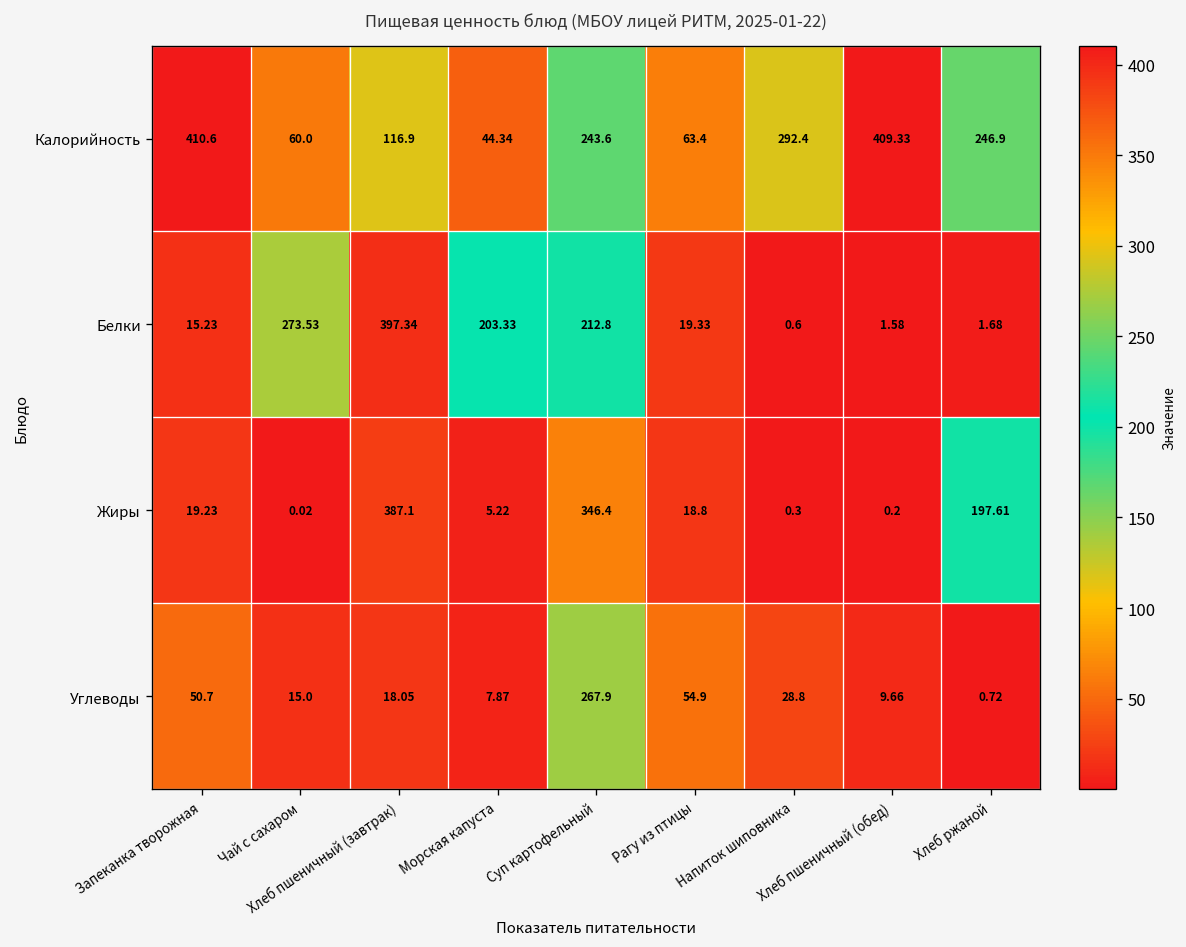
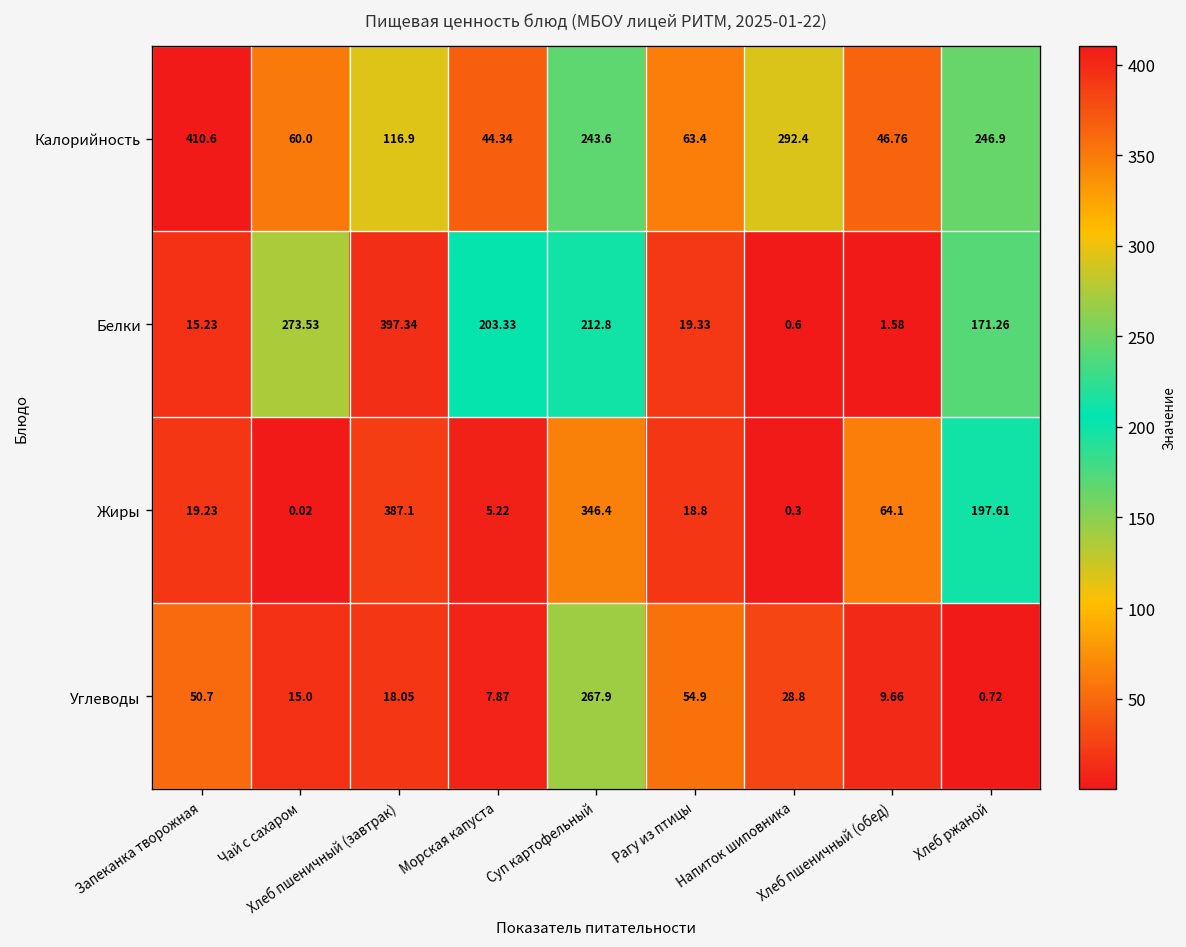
  {
    "Калорийность": {
      "Запеканка творожная": 410.6,
      "Чай с сахаром": 60.0,
      "Хлеб пшеничный (завтрак)": 116.9,
      "Морская капуста": 44.34,
      "Суп картофельный": 243.6,
      "Рагу из птицы": 63.4,
      "Напиток шиповника": 292.4,
-     "Хлеб пшеничный (обед)": 409.33,
+     "Хлеб пшеничный (обед)": 46.76,
      "Хлеб ржаной": 246.9
    },
    "Белки": {
      "Запеканка творожная": 15.23,
      "Чай с сахаром": 273.53,
      "Хлеб пшеничный (завтрак)": 397.34,
      "Морская капуста": 203.33,
      "Суп картофельный": 212.8,
      "Рагу из птицы": 19.33,
      "Напиток шиповника": 0.6,
      "Хлеб пшеничный (обед)": 1.58,
-     "Хлеб ржаной": 1.68
+     "Хлеб ржаной": 171.26
    },
    "Жиры": {
      "Запеканка творожная": 19.23,
      "Чай с сахаром": 0.02,
      "Хлеб пшеничный (завтрак)": 387.1,
      "Морская капуста": 5.22,
      "Суп картофельный": 346.4,
      "Рагу из птицы": 18.8,
      "Напиток шиповника": 0.3,
-     "Хлеб пшеничный (обед)": 0.2,
+     "Хлеб пшеничный (обед)": 64.1,
      "Хлеб ржаной": 197.61
    },
    "Углеводы": {
      "Запеканка творожная": 50.7,
      "Чай с сахаром": 15.0,
      "Хлеб пшеничный (завтрак)": 18.05,
      "Морская капуста": 7.87,
      "Суп картофельный": 267.9,
      "Рагу из птицы": 54.9,
      "Напиток шиповника": 28.8,
      "Хлеб пшеничный (обед)": 9.66,
      "Хлеб ржаной": 0.72
    }
  }
